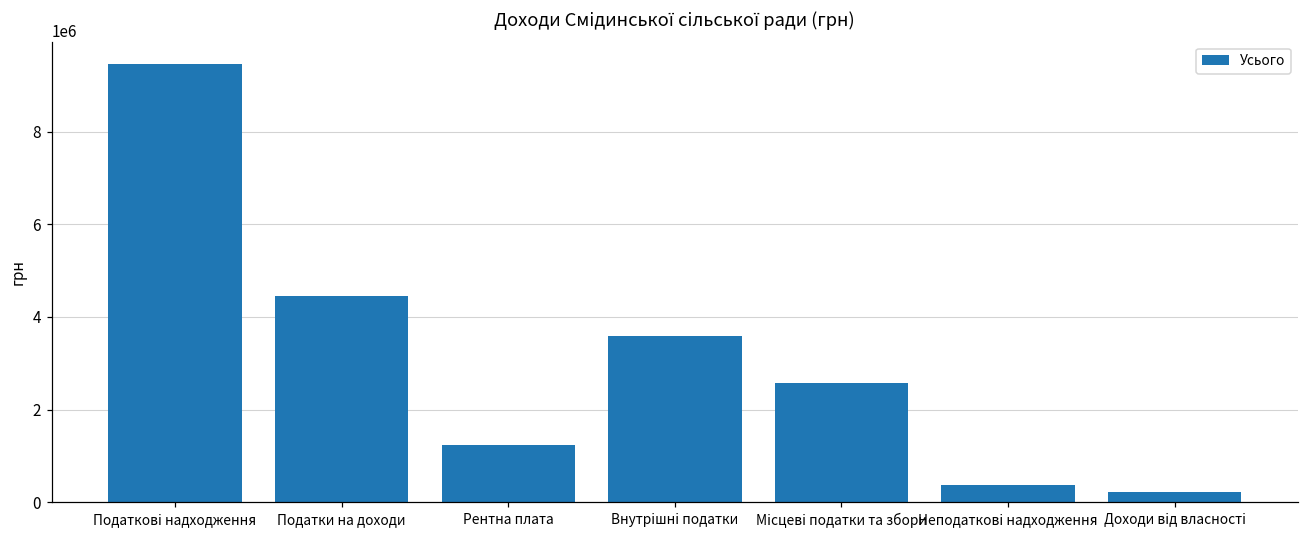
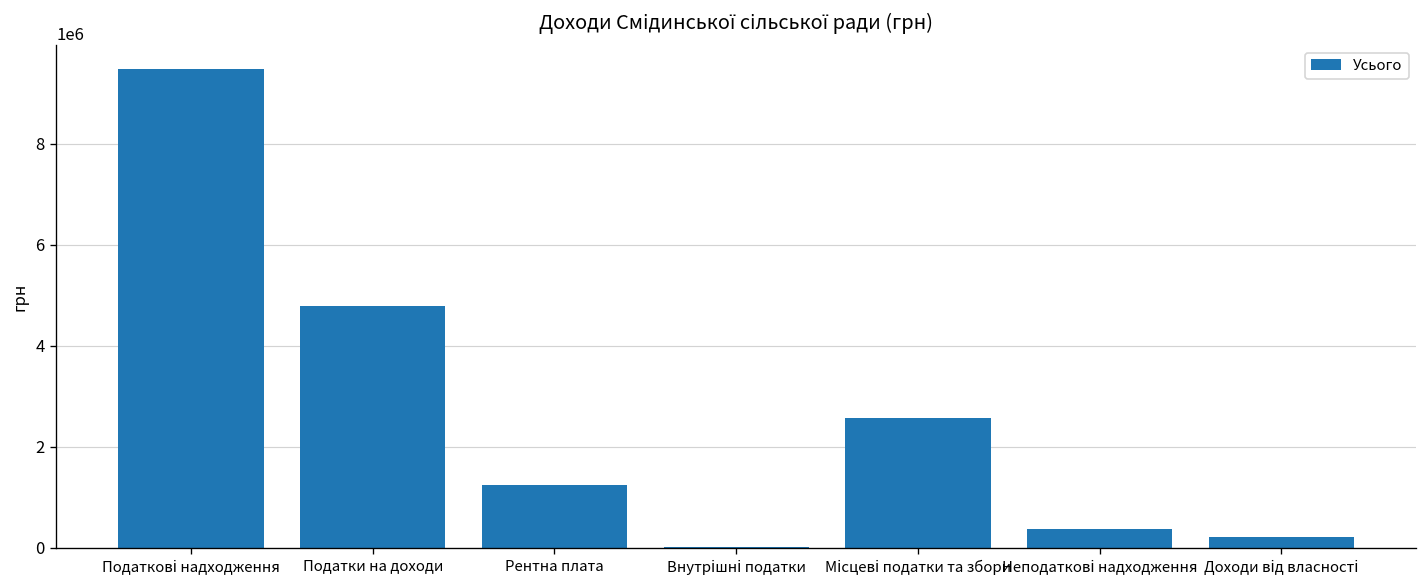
  {
    "Податкові надходження": 9500000,
-   "Податки на доходи": 4500000,
+   "Податки на доходи": 4800000,
    "Рентна плата": 1200000,
-   "Внутрішні податки": 3600000,
+   "Внутрішні податки": 0,
    "Місцеві податки та збори": 2600000,
    "Неподаткові надходження": 400000,
    "Доходи від власності": 200000
  }
